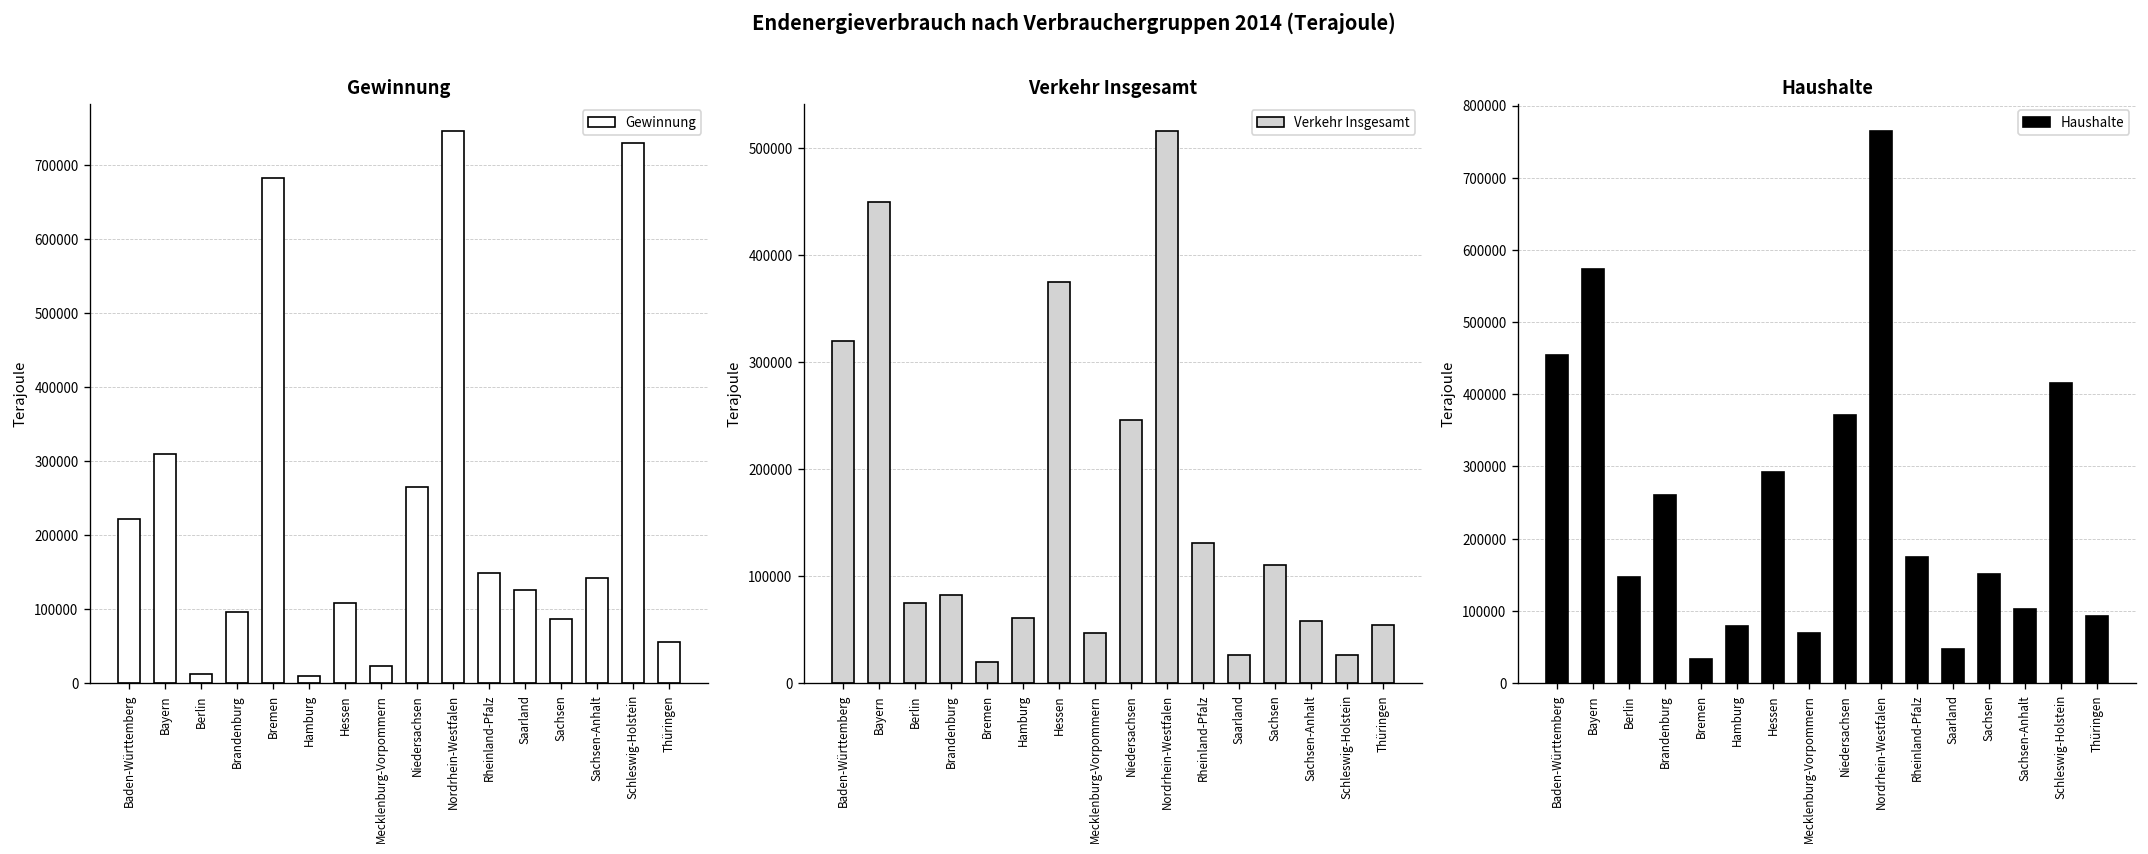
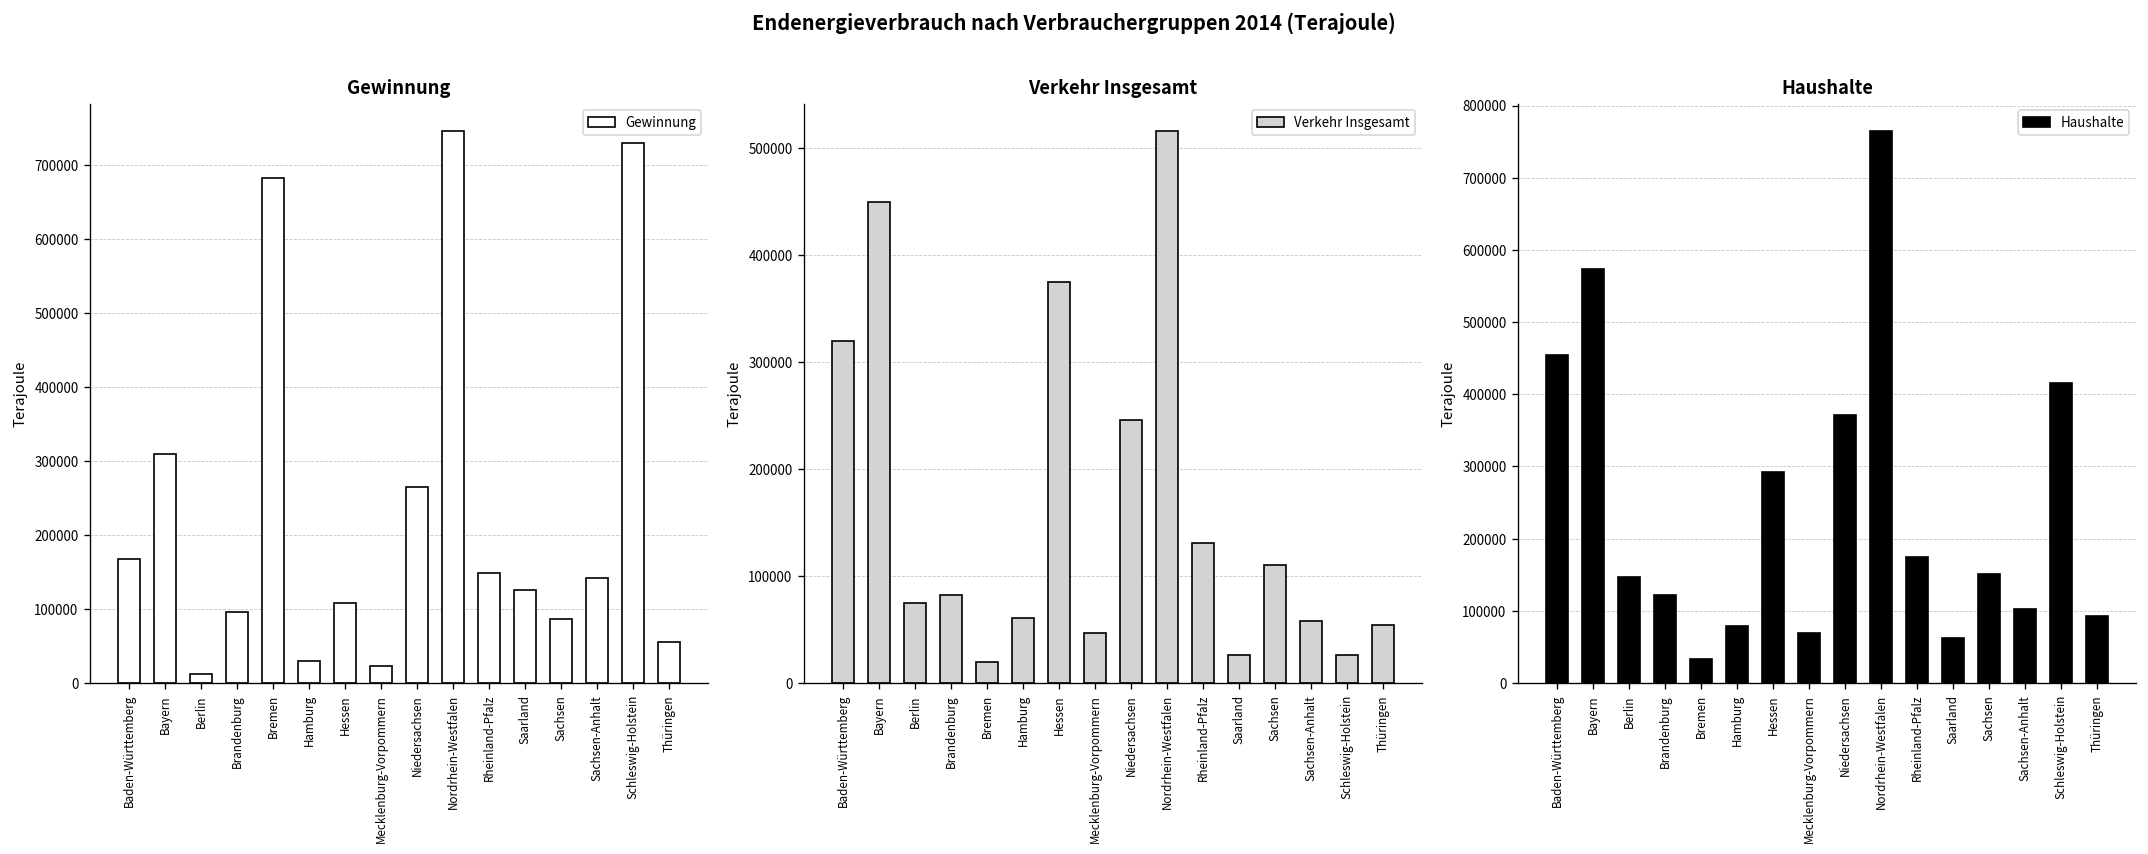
  {
    "Gewinnung": {
-     "Baden-Württemberg": 220000,
+     "Baden-Württemberg": 170000,
      "Bayern": 310000,
      "Berlin": 10000,
      "Brandenburg": 100000,
      "Bremen": 680000,
-     "Hamburg": 10000,
+     "Hamburg": 30000,
      "Hessen": 110000,
      "Mecklenburg-Vorpommern": 20000,
      "Niedersachsen": 270000,
      "Nordrhein-Westfalen": 750000,
      "Rheinland-Pfalz": 150000,
      "Saarland": 130000,
      "Sachsen": 90000,
      "Sachsen-Anhalt": 140000,
      "Schleswig-Holstein": 730000,
      "Thüringen": 60000
    },
    "Verkehr Insgesamt": {
      "Baden-Württemberg": 320000,
      "Bayern": 450000,
      "Berlin": 70000,
      "Brandenburg": 80000,
      "Bremen": 20000,
      "Hamburg": 60000,
      "Hessen": 380000,
      "Mecklenburg-Vorpommern": 50000,
      "Niedersachsen": 250000,
      "Nordrhein-Westfalen": 520000,
      "Rheinland-Pfalz": 130000,
      "Saarland": 30000,
      "Sachsen": 110000,
      "Sachsen-Anhalt": 60000,
      "Schleswig-Holstein": 30000,
      "Thüringen": 50000
    },
    "Haushalte": {
      "Baden-Württemberg": 450000,
      "Bayern": 570000,
      "Berlin": 150000,
-     "Brandenburg": 260000,
+     "Brandenburg": 120000,
      "Bremen": 30000,
      "Hamburg": 80000,
      "Hessen": 290000,
      "Mecklenburg-Vorpommern": 70000,
      "Niedersachsen": 370000,
      "Nordrhein-Westfalen": 760000,
      "Rheinland-Pfalz": 170000,
-     "Saarland": 50000,
+     "Saarland": 60000,
      "Sachsen": 150000,
      "Sachsen-Anhalt": 100000,
      "Schleswig-Holstein": 420000,
      "Thüringen": 90000
    }
  }
